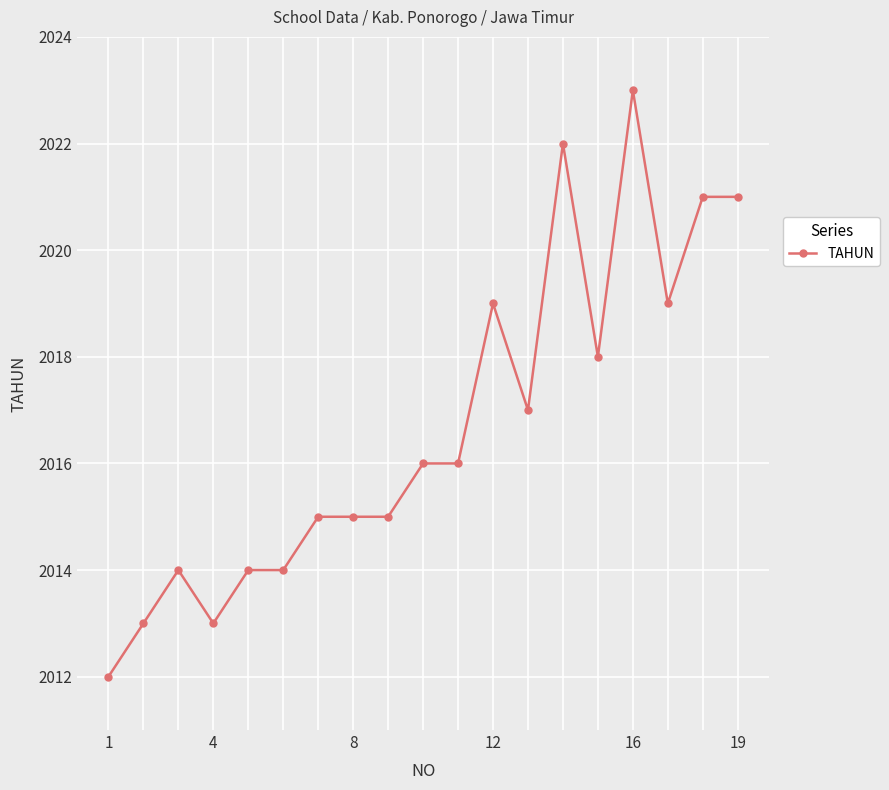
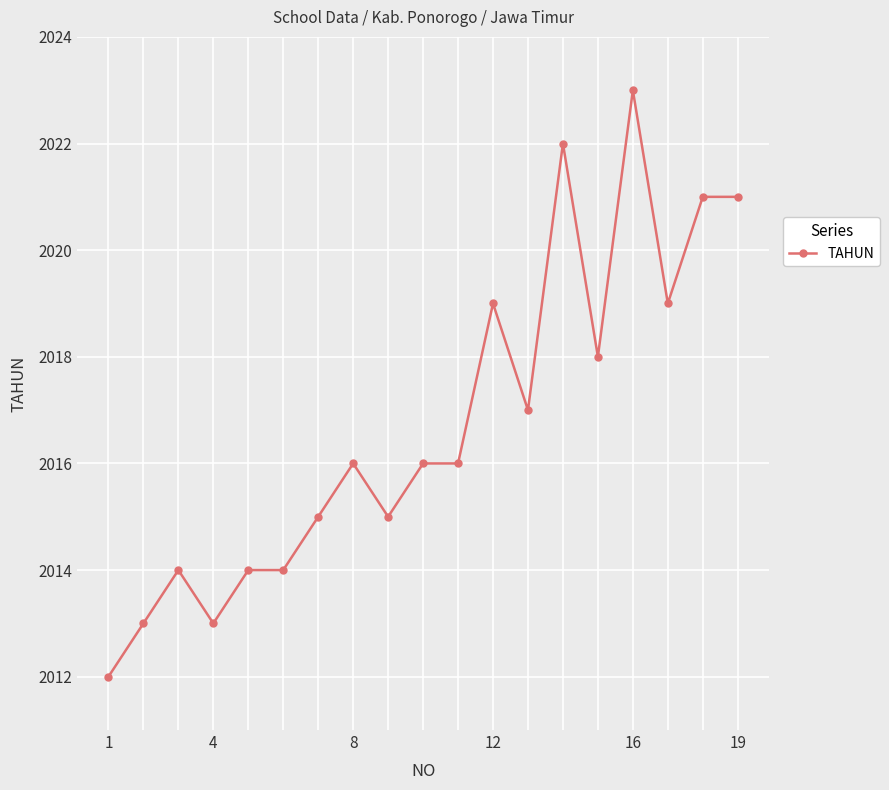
  {
    "1": 2012,
    "4": 2013,
-   "8": 2015,
+   "8": 2016,
    "12": 2019,
    "16": 2023,
    "19": 2021
  }
